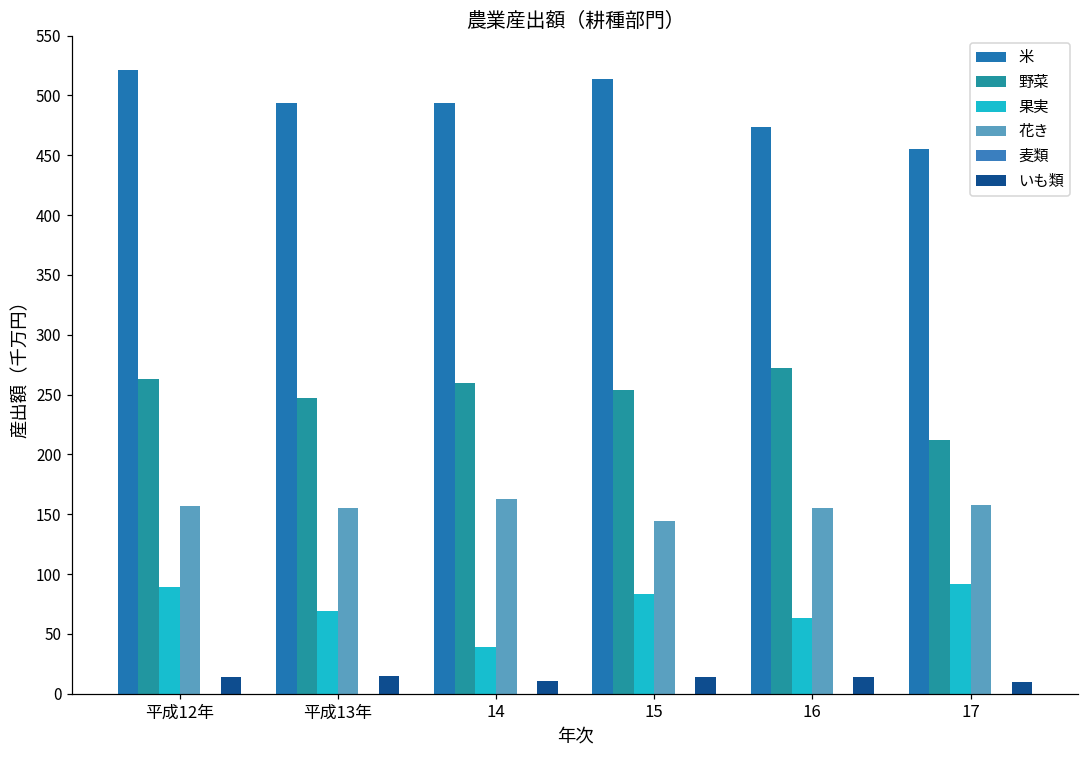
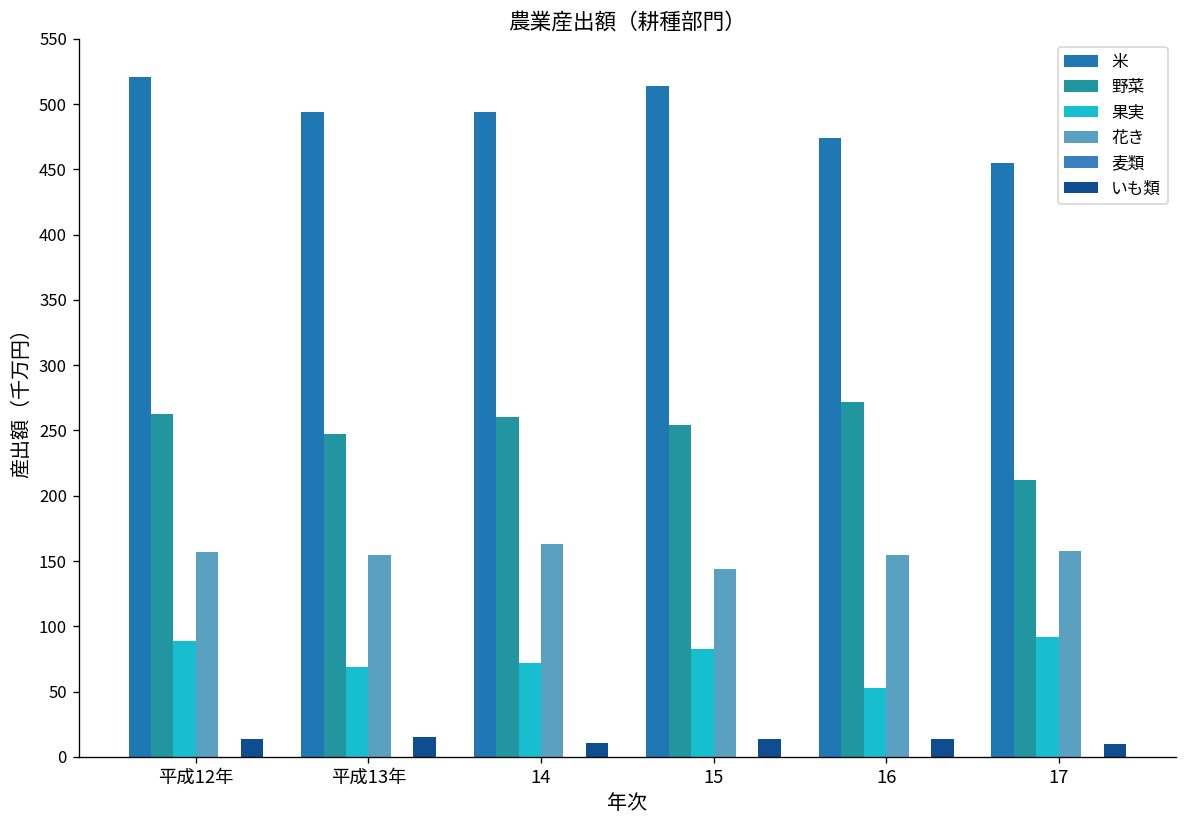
  {
    "果実": {
      "平成12年": 89,
      "平成13年": 69,
-     "14": 39,
+     "14": 72,
      "15": 83,
-     "16": 63,
+     "16": 53,
      "17": 92
    }
  }
